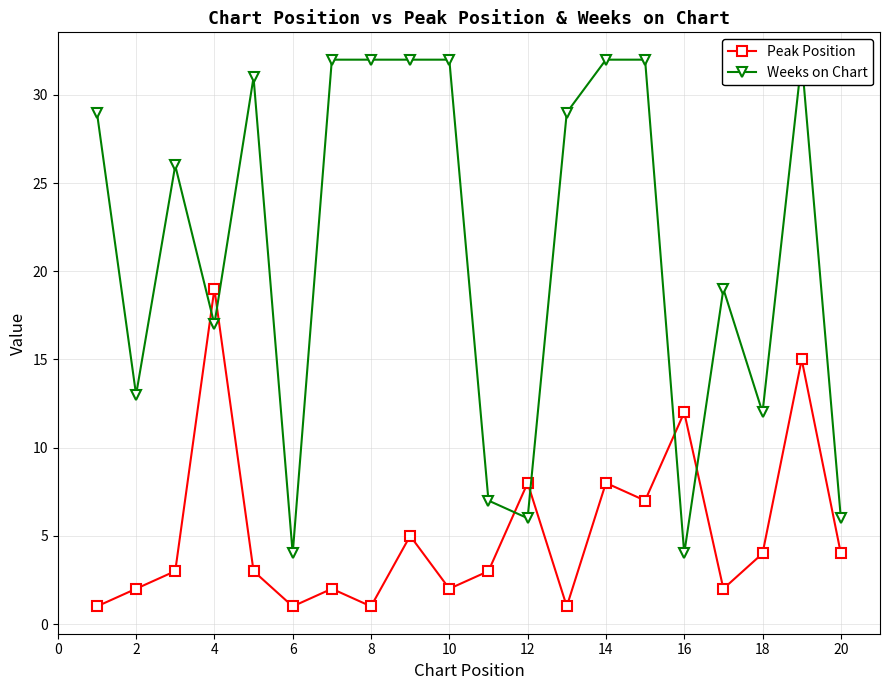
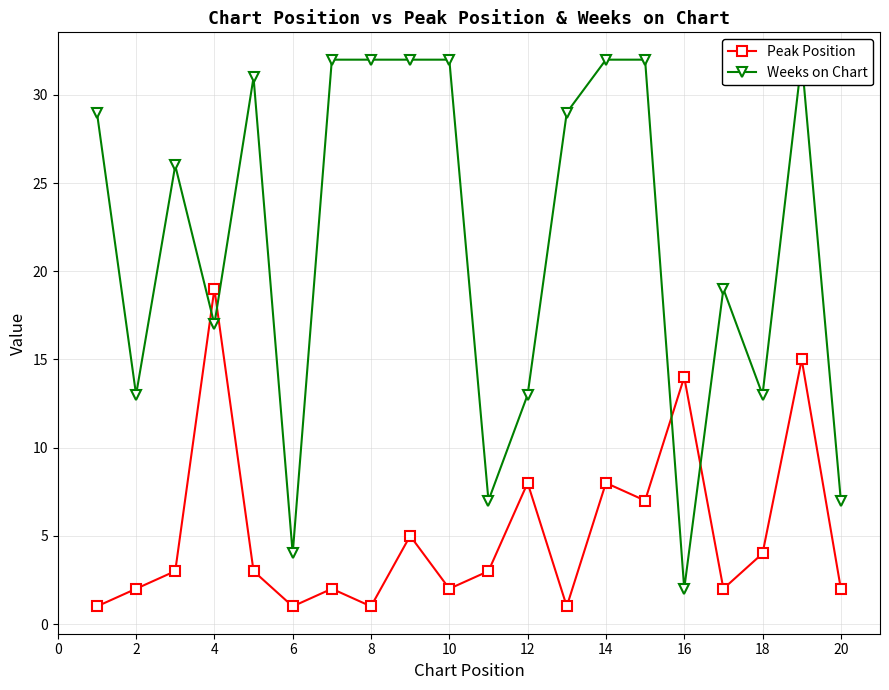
  {
    "Peak Position": {
      "2": 2,
      "4": 19,
      "6": 1,
      "8": 1,
      "10": 2,
      "12": 8,
      "14": 8,
-     "16": 12,
+     "16": 14,
      "18": 4,
-     "20": 4
+     "20": 2
    },
    "Weeks on Chart": {
      "2": 13,
      "4": 17,
      "6": 4,
      "8": 32,
      "10": 32,
-     "12": 6,
+     "12": 13,
      "14": 32,
-     "16": 4,
-     "18": 12,
-     "20": 6
+     "16": 2,
+     "18": 13,
+     "20": 7
    }
  }
